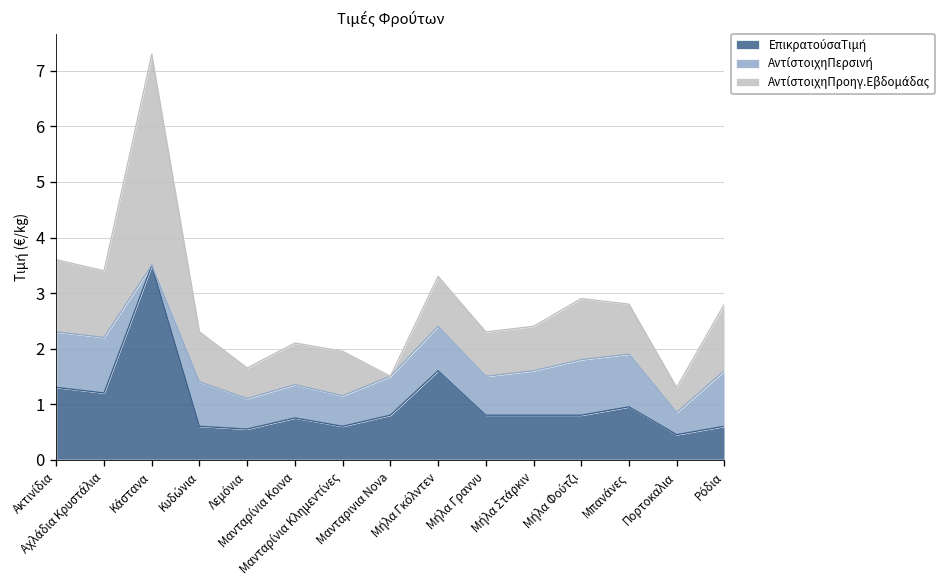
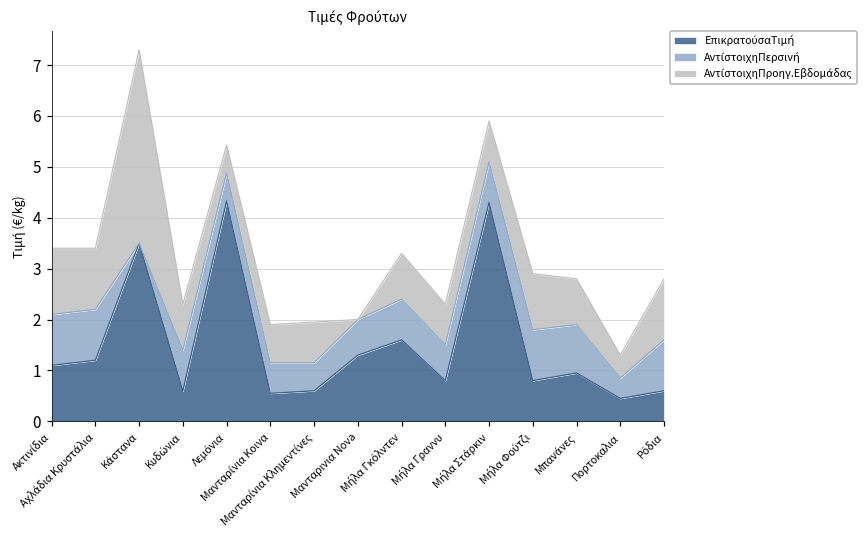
  {
    "ΕπικρατούσαΤιμή": {
-     "Ακτινίδια": 1.3,
+     "Ακτινίδια": 1.1,
      "Αχλάδια Κρυστάλια": 1.2,
      "Κυδώνια": 0.6,
-     "Λεμόνια": 0.6,
-     "Μανταρίνια Κοινα": 0.8,
+     "Λεμόνια": 4.3,
+     "Μανταρίνια Κοινα": 0.6,
      "Μανταρίνια Κλημεντίνες": 0.6,
-     "Μανταρινια Nova": 0.8,
+     "Μανταρινια Nova": 1.3,
      "Μήλα Γκόλντεν": 1.6,
      "Μήλα Γραννυ": 0.8,
-     "Μήλα Στάρκιν": 0.8,
+     "Μήλα Στάρκιν": 4.3,
      "Μήλα Φούτζι": 0.8,
      "Μπανάνες": 1.0,
      "Πορτοκαλια": 0.5,
      "Ρόδια": 0.6
    }
  }
